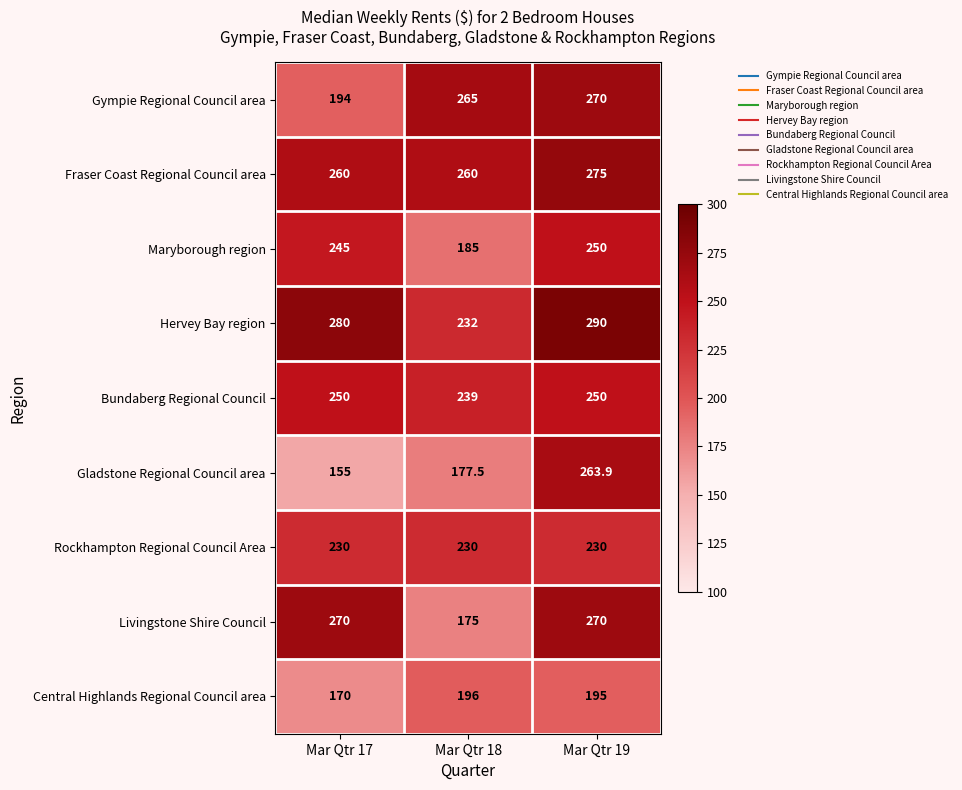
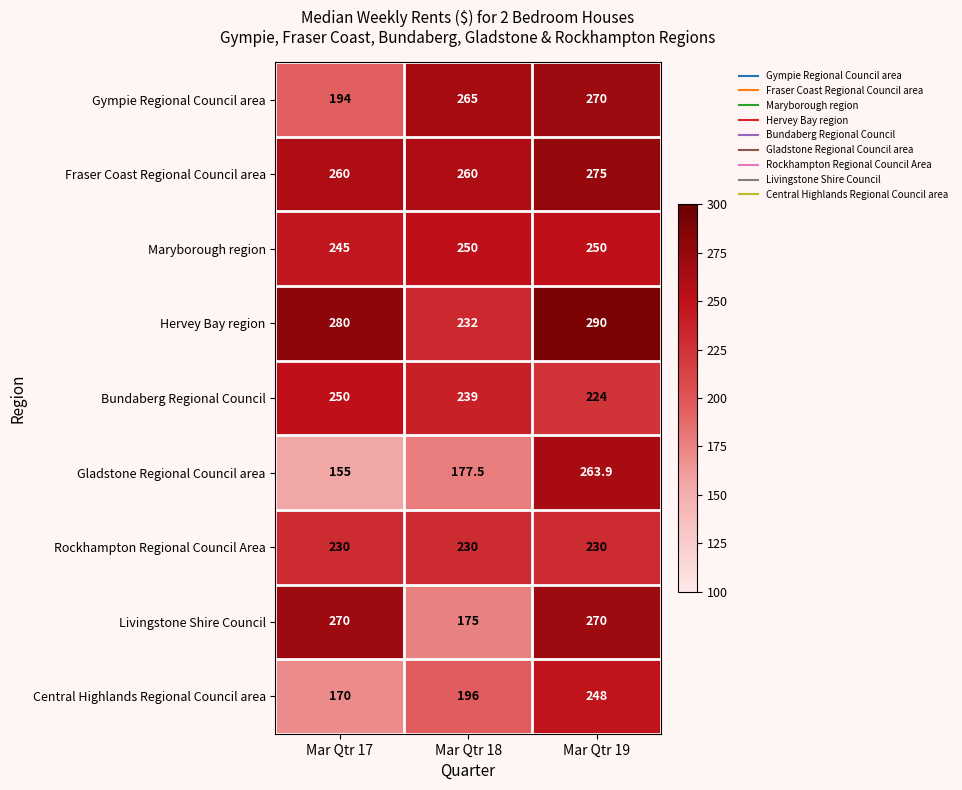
  {
    "Gympie Regional Council area": {
      "Mar Qtr 17": 194,
      "Mar Qtr 18": 265,
      "Mar Qtr 19": 270
    },
    "Fraser Coast Regional Council area": {
      "Mar Qtr 17": 260,
      "Mar Qtr 18": 260,
      "Mar Qtr 19": 275
    },
    "Maryborough region": {
      "Mar Qtr 17": 245,
-     "Mar Qtr 18": 185,
+     "Mar Qtr 18": 250,
      "Mar Qtr 19": 250
    },
    "Hervey Bay region": {
      "Mar Qtr 17": 280,
      "Mar Qtr 18": 232,
      "Mar Qtr 19": 290
    },
    "Bundaberg Regional Council": {
      "Mar Qtr 17": 250,
      "Mar Qtr 18": 239,
-     "Mar Qtr 19": 250
+     "Mar Qtr 19": 224
    },
    "Gladstone Regional Council area": {
      "Mar Qtr 17": 155,
      "Mar Qtr 18": 177.5,
      "Mar Qtr 19": 263.9
    },
    "Rockhampton Regional Council Area": {
      "Mar Qtr 17": 230,
      "Mar Qtr 18": 230,
      "Mar Qtr 19": 230
    },
    "Livingstone Shire Council": {
      "Mar Qtr 17": 270,
      "Mar Qtr 18": 175,
      "Mar Qtr 19": 270
    },
    "Central Highlands Regional Council area": {
      "Mar Qtr 17": 170,
      "Mar Qtr 18": 196,
-     "Mar Qtr 19": 195
+     "Mar Qtr 19": 248
    }
  }
